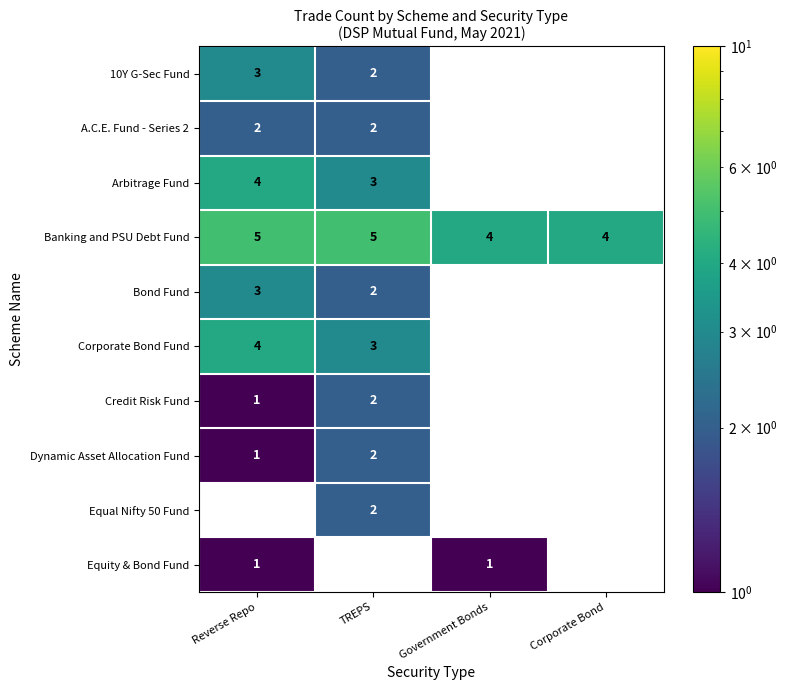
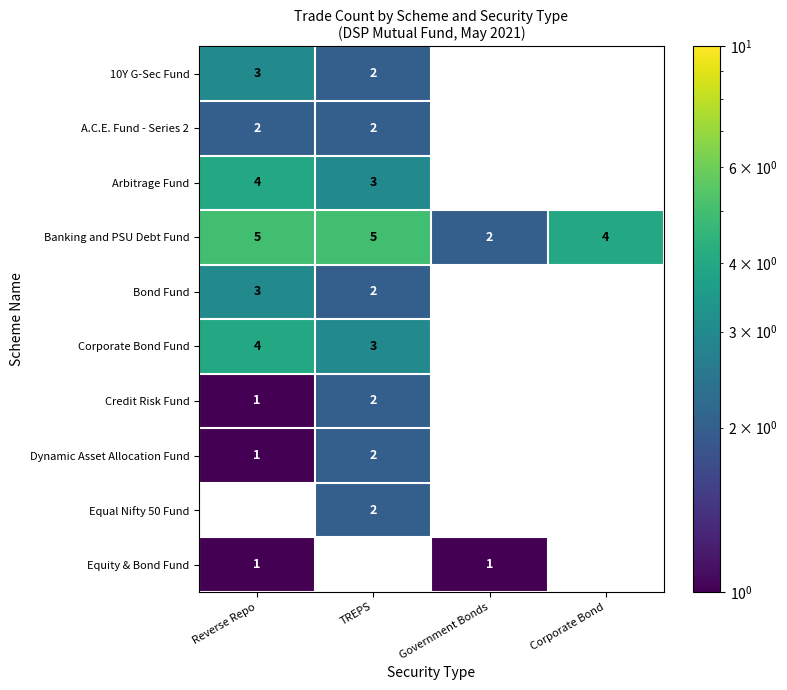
  {
    "10Y G-Sec Fund": {
      "Reverse Repo": 3,
      "TREPS": 2
    },
    "A.C.E. Fund - Series 2": {
      "Reverse Repo": 2,
      "TREPS": 2
    },
    "Arbitrage Fund": {
      "Reverse Repo": 4,
      "TREPS": 3
    },
    "Banking and PSU Debt Fund": {
      "Reverse Repo": 5,
      "TREPS": 5,
-     "Government Bonds": 4,
+     "Government Bonds": 2,
      "Corporate Bond": 4
    },
    "Bond Fund": {
      "Reverse Repo": 3,
      "TREPS": 2
    },
    "Corporate Bond Fund": {
      "Reverse Repo": 4,
      "TREPS": 3
    },
    "Credit Risk Fund": {
      "Reverse Repo": 1,
      "TREPS": 2
    },
    "Dynamic Asset Allocation Fund": {
      "Reverse Repo": 1,
      "TREPS": 2
    },
    "Equal Nifty 50 Fund": {
      "TREPS": 2
    },
    "Equity & Bond Fund": {
      "Reverse Repo": 1,
      "Government Bonds": 1
    }
  }
